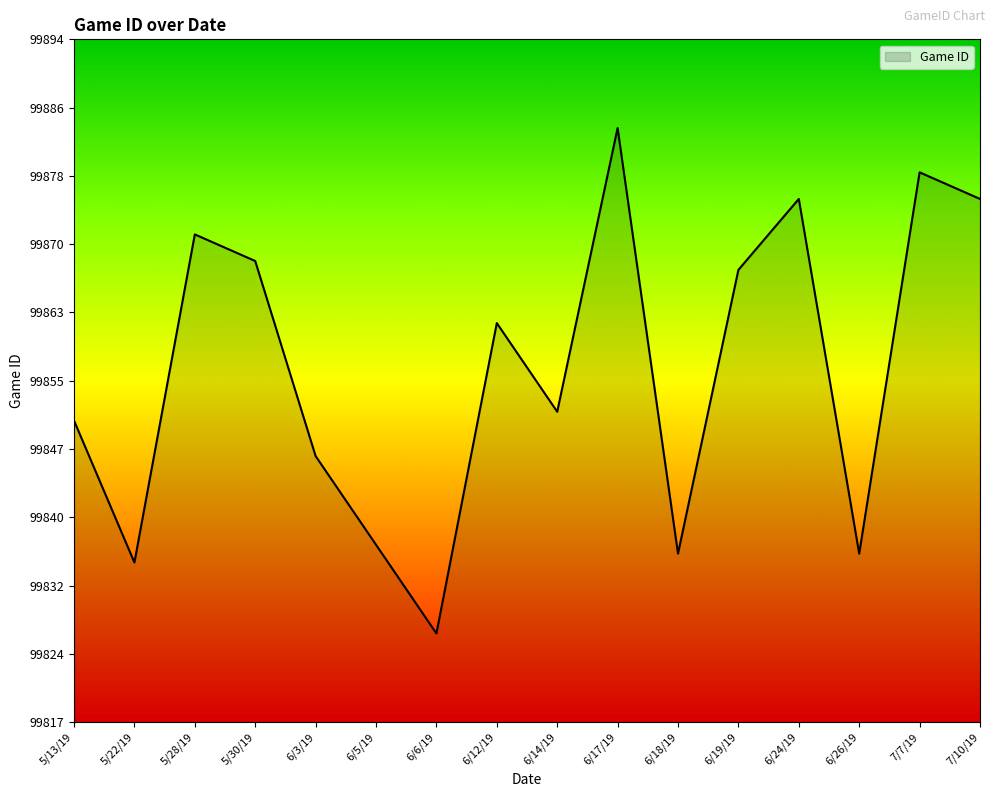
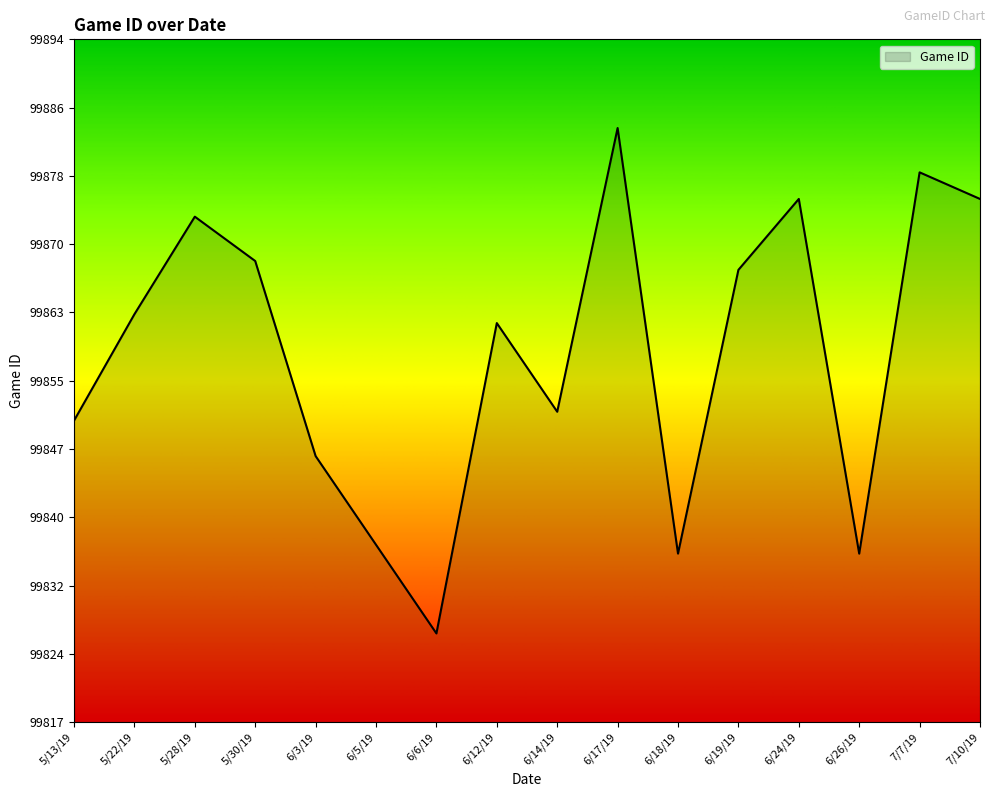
  {
    "5/13/19": 99851,
-   "5/22/19": 99835,
-   "5/28/19": 99872,
+   "5/22/19": 99863,
+   "5/28/19": 99874,
    "5/30/19": 99869,
    "6/3/19": 99847,
    "6/5/19": 99837,
    "6/6/19": 99827,
    "6/12/19": 99862,
    "6/14/19": 99852,
    "6/17/19": 99884,
    "6/18/19": 99836,
    "6/19/19": 99868,
    "6/24/19": 99876,
    "6/26/19": 99836,
    "7/7/19": 99879,
    "7/10/19": 99876
  }
